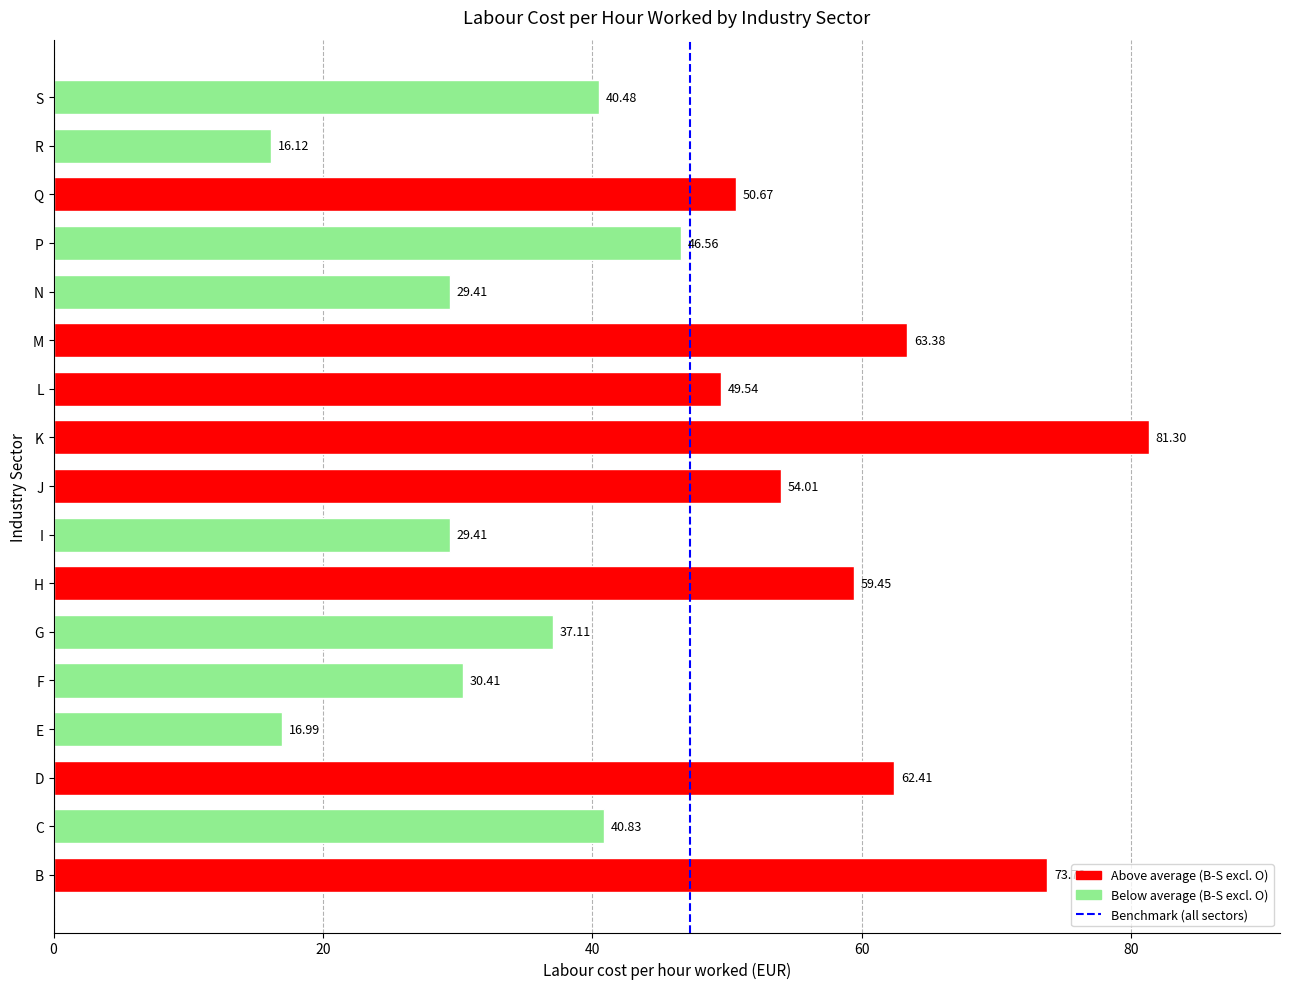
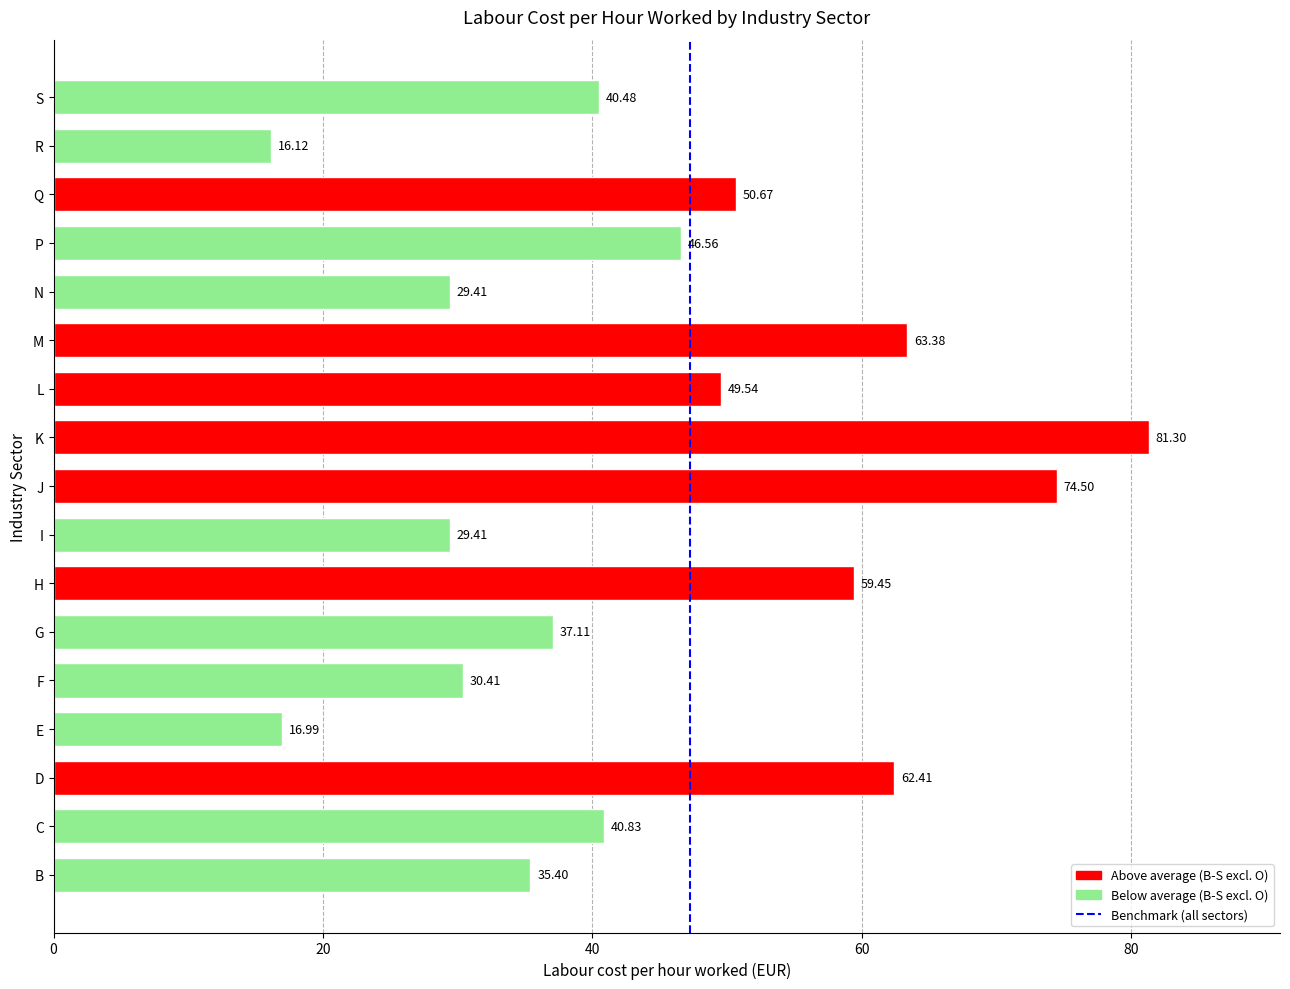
  {
    "S": 40.48,
    "R": 16.12,
    "Q": 50.67,
    "P": 46.56,
    "N": 29.41,
    "M": 63.38,
    "L": 49.54,
    "K": 81.30,
-   "J": 54.01,
+   "J": 74.50,
    "I": 29.41,
    "H": 59.45,
    "G": 37.11,
    "F": 30.41,
    "E": 16.99,
    "D": 62.41,
    "C": 40.83,
-   "B": 73.8
+   "B": 35.4
  }
